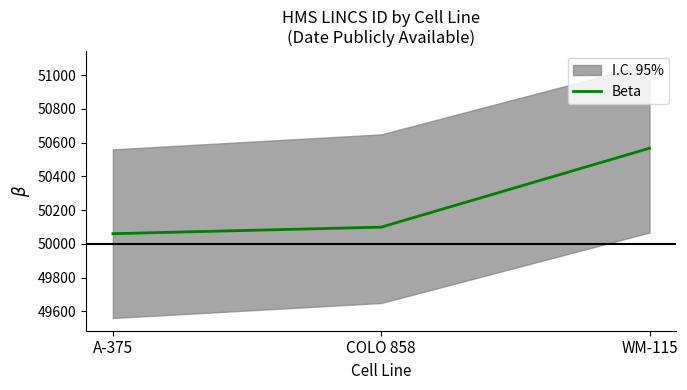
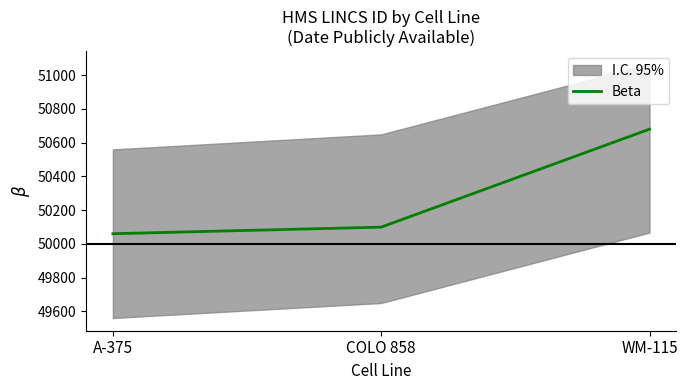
  {
    "Beta": {
      "A-375": 50060,
      "COLO 858": 50100,
-     "WM-115": 50570
+     "WM-115": 50680
    }
  }
